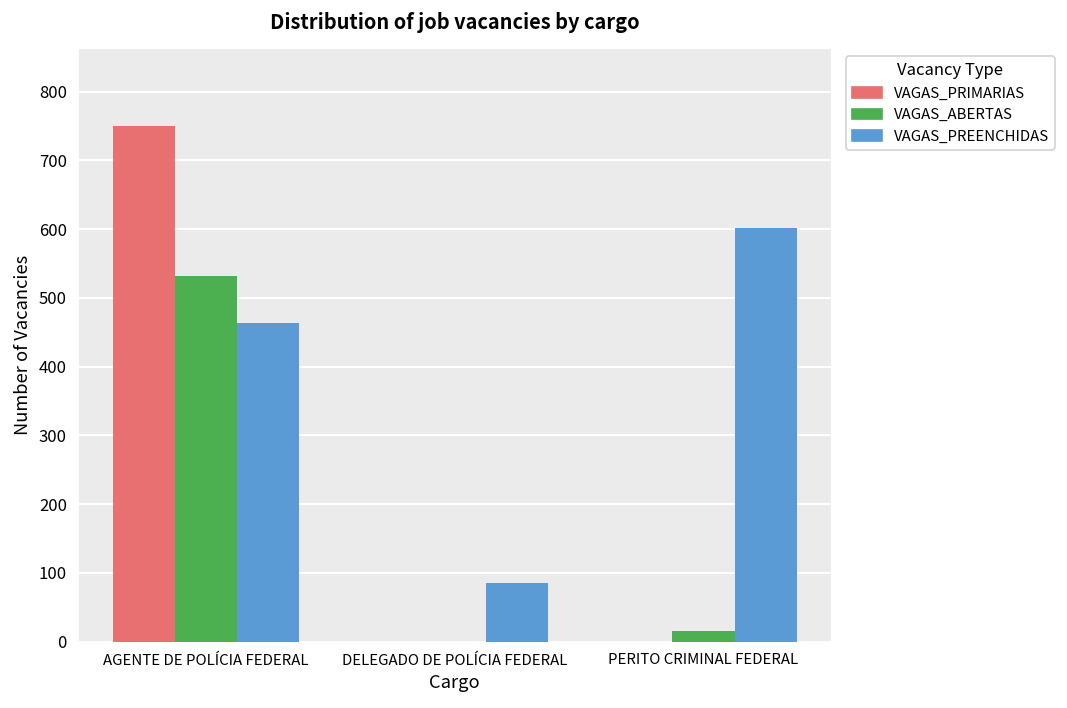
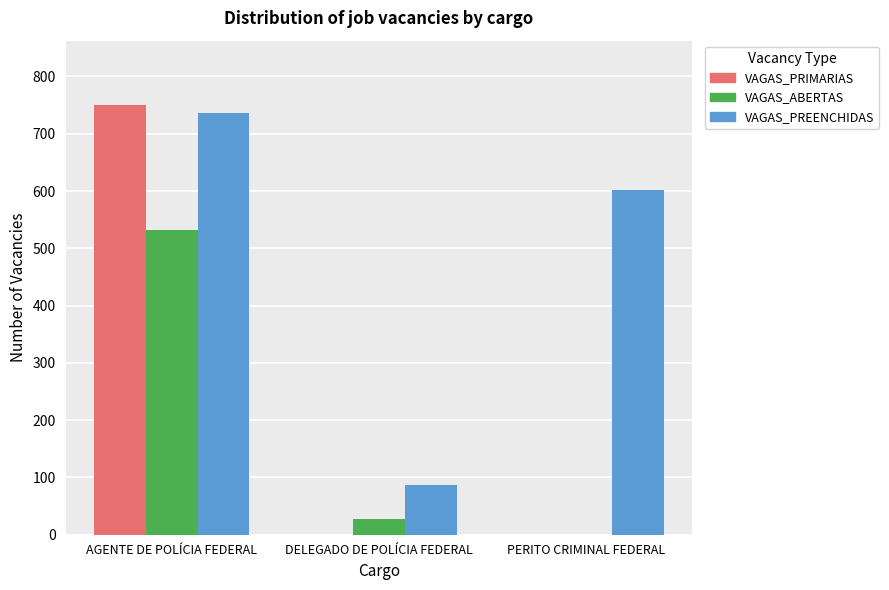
  {
    "VAGAS_PRIMARIAS": {
      "AGENTE DE POLÍCIA FEDERAL": 750,
      "DELEGADO DE POLÍCIA FEDERAL": 0,
      "PERITO CRIMINAL FEDERAL": 0
    },
    "VAGAS_ABERTAS": {
      "AGENTE DE POLÍCIA FEDERAL": 530,
-     "DELEGADO DE POLÍCIA FEDERAL": 0,
-     "PERITO CRIMINAL FEDERAL": 20
+     "DELEGADO DE POLÍCIA FEDERAL": 30,
+     "PERITO CRIMINAL FEDERAL": 0
    },
    "VAGAS_PREENCHIDAS": {
-     "AGENTE DE POLÍCIA FEDERAL": 460,
+     "AGENTE DE POLÍCIA FEDERAL": 740,
      "DELEGADO DE POLÍCIA FEDERAL": 90,
      "PERITO CRIMINAL FEDERAL": 600
    }
  }
